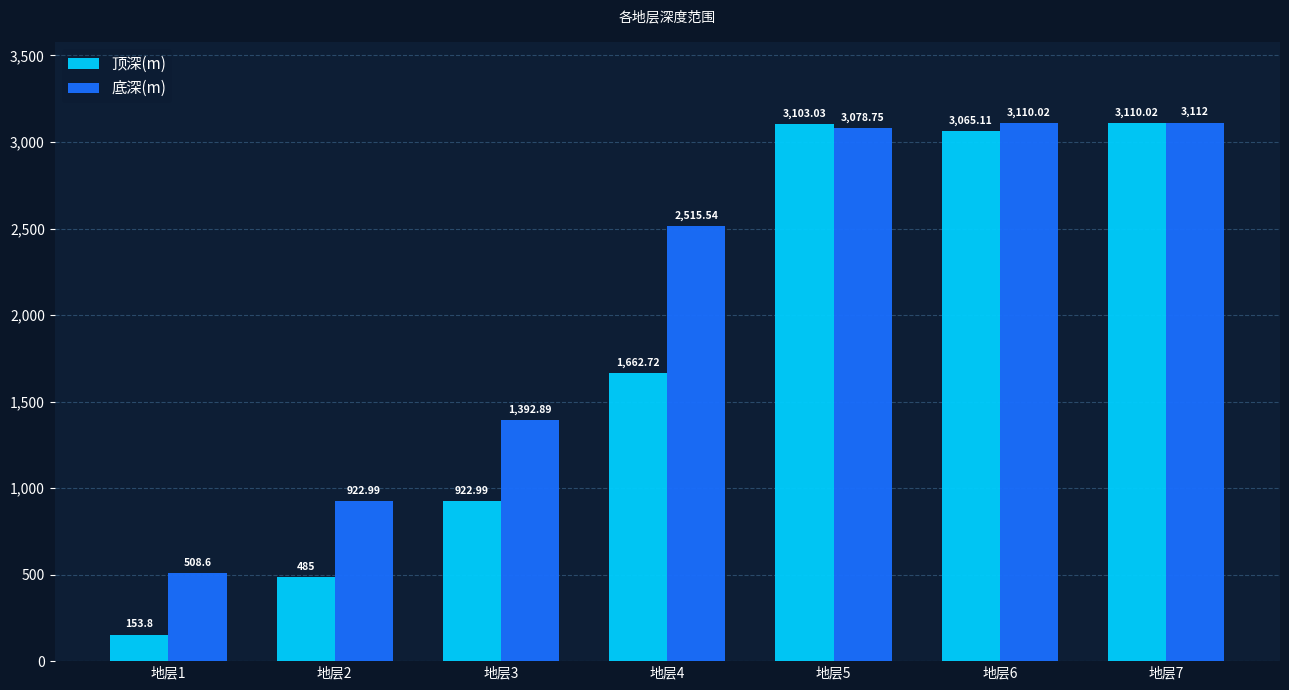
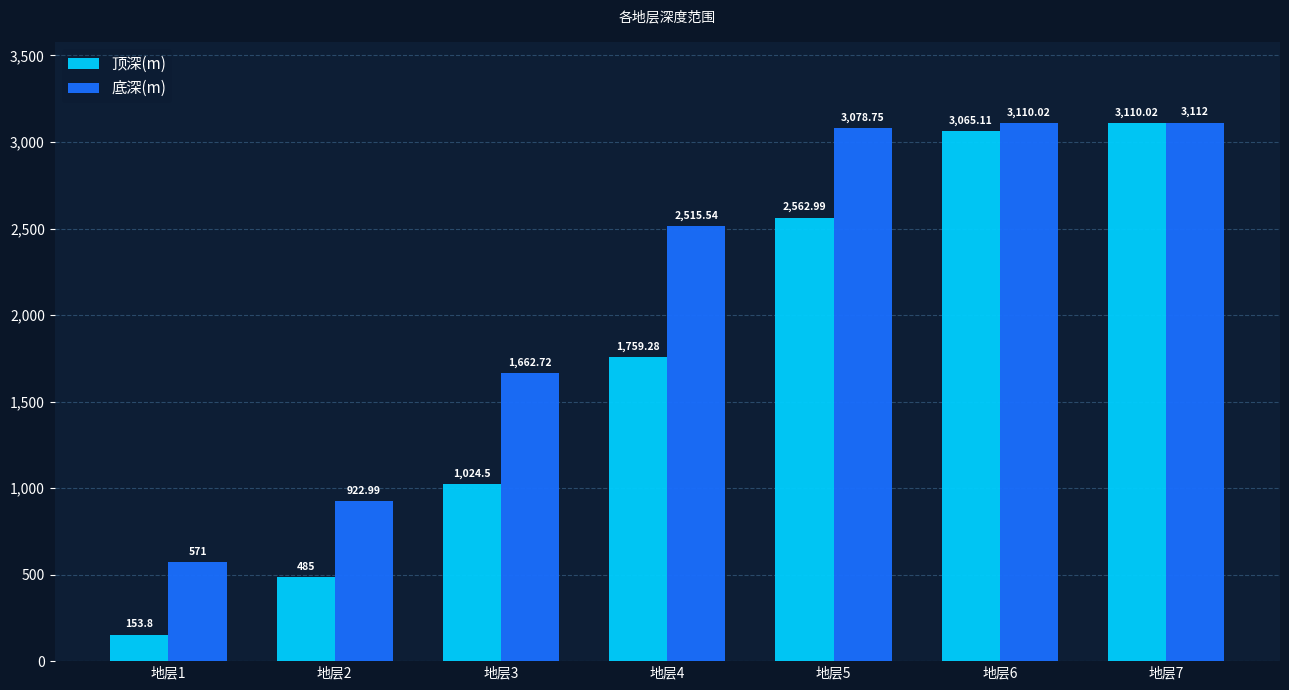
  {
    "顶深(m)": {
      "地层1": "153.8",
      "地层2": "485",
-     "地层3": "922.99",
-     "地层4": "1,662.72",
-     "地层5": "3,103.03",
+     "地层3": "1,024.5",
+     "地层4": "1,759.28",
+     "地层5": "2,562.99",
      "地层6": "3,065.11",
      "地层7": "3,110.02"
    },
    "底深(m)": {
-     "地层1": "508.6",
+     "地层1": "571",
      "地层2": "922.99",
-     "地层3": "1,392.89",
+     "地层3": "1,662.72",
      "地层4": "2,515.54",
      "地层5": "3,078.75",
      "地层6": "3,110.02",
      "地层7": "3,112"
    }
  }
